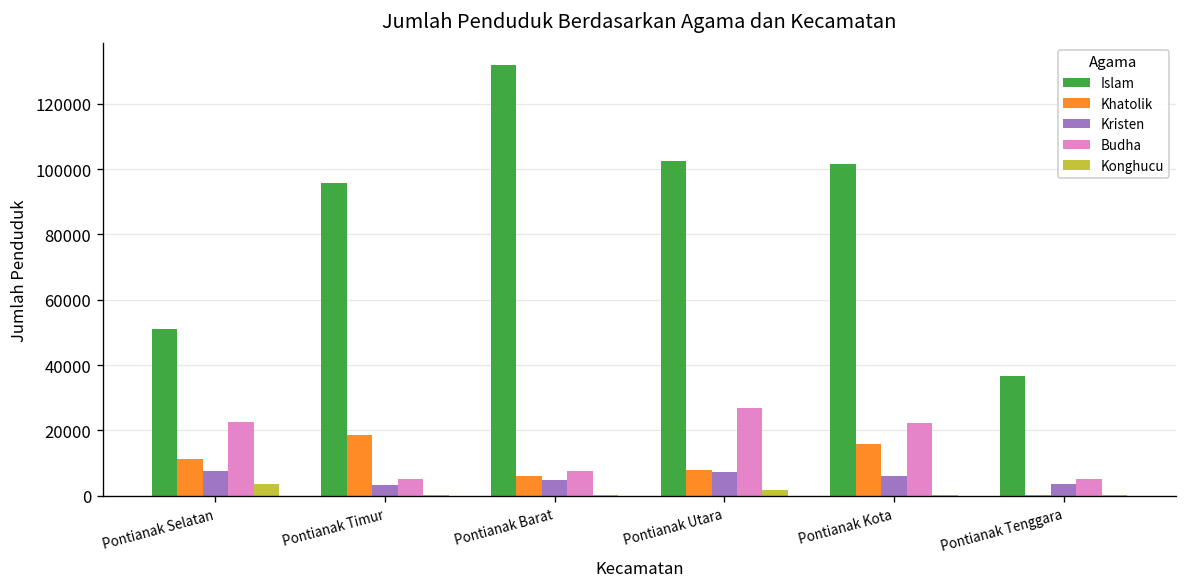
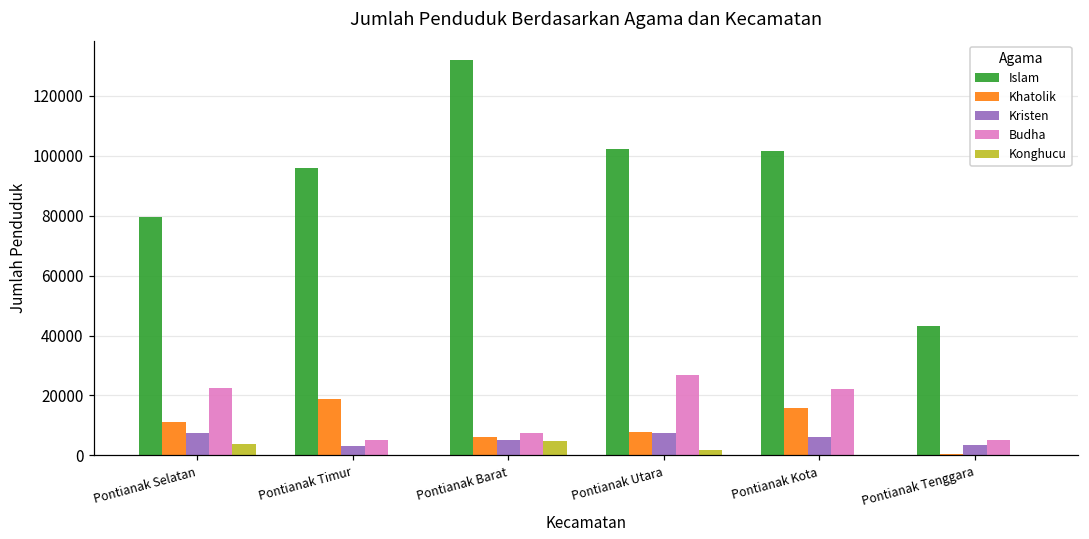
  {
    "Islam": {
-     "Pontianak Selatan": 51000,
+     "Pontianak Selatan": 80000,
      "Pontianak Timur": 96000,
      "Pontianak Barat": 132000,
      "Pontianak Utara": 102000,
      "Pontianak Kota": 101000,
-     "Pontianak Tenggara": 37000
+     "Pontianak Tenggara": 43000
    },
    "Khatolik": {
      "Pontianak Selatan": 11000,
      "Pontianak Timur": 19000,
      "Pontianak Barat": 6000,
      "Pontianak Utara": 8000,
      "Pontianak Kota": 16000
    },
    "Kristen": {
      "Pontianak Selatan": 8000,
      "Pontianak Timur": 3000,
      "Pontianak Barat": 5000,
      "Pontianak Utara": 7000,
      "Pontianak Kota": 6000,
      "Pontianak Tenggara": 4000
    },
    "Budha": {
      "Pontianak Selatan": 22000,
      "Pontianak Timur": 5000,
      "Pontianak Barat": 7000,
      "Pontianak Utara": 27000,
      "Pontianak Kota": 22000,
      "Pontianak Tenggara": 5000
    },
    "Konghucu": {
      "Pontianak Selatan": 4000,
-     "Pontianak Barat": 0,
+     "Pontianak Barat": 5000,
      "Pontianak Utara": 2000
    }
  }
